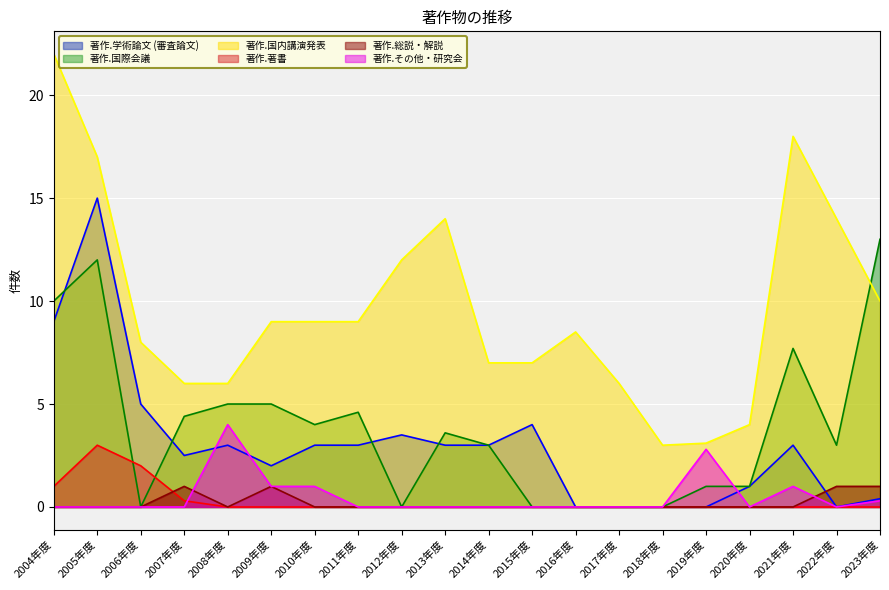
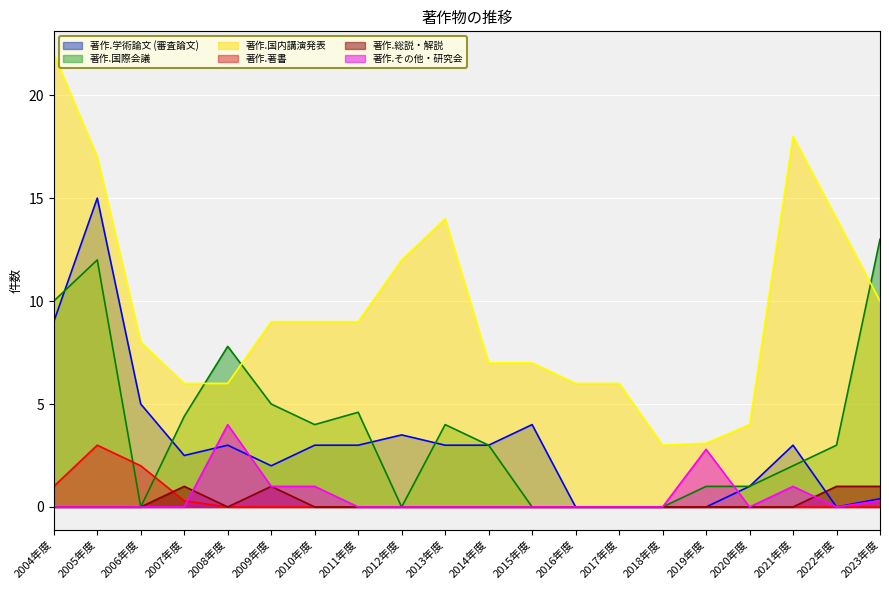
  {
    "著作.学術論文 (審査論文)": {
      "2004年度": 9.0,
      "2005年度": 15.0,
      "2006年度": 5.0,
      "2007年度": 2.5,
      "2008年度": 3.0,
      "2009年度": 2.0,
      "2010年度": 3.0,
      "2011年度": 3.0,
      "2012年度": 3.5,
      "2013年度": 3.0,
      "2015年度": 4.0,
      "2021年度": 3.0
    },
    "著作.国際会議": {
      "2004年度": 10.0,
      "2005年度": 12.0,
      "2007年度": 4.4,
-     "2008年度": 5.0,
+     "2008年度": 7.8,
      "2009年度": 5.0,
      "2010年度": 4.0,
      "2011年度": 4.6,
-     "2013年度": 3.6,
+     "2013年度": 4.0,
      "2019年度": 1.0,
-     "2021年度": 7.7,
+     "2021年度": 2.0,
      "2022年度": 3.0,
      "2023年度": 13.0
    },
    "著作.国内講演発表": {
      "2004年度": 22.0,
      "2005年度": 17.0,
      "2006年度": 8.0,
      "2007年度": 6.0,
      "2008年度": 6.0,
      "2009年度": 9.0,
      "2010年度": 9.0,
      "2011年度": 9.0,
      "2012年度": 12.0,
      "2013年度": 14.0,
      "2014年度": 7.0,
      "2015年度": 7.0,
-     "2016年度": 8.5,
+     "2016年度": 6.0,
      "2017年度": 6.0,
      "2018年度": 3.0,
      "2019年度": 3.1,
      "2020年度": 4.0,
      "2021年度": 18.0,
      "2022年度": 14.0,
      "2023年度": 10.0
    },
    "著作.著書": {
      "2004年度": 1.0,
      "2005年度": 3.0,
      "2006年度": 2.0,
      "2007年度": 0.3,
      "2009年度": 0.0,
      "2023年度": 0.0
    },
    "著作.総説・解説": {
      "2007年度": 1.0,
      "2022年度": 1.0,
      "2023年度": 1.0
    },
    "著作.その他・研究会": {
      "2007年度": 0.0,
      "2008年度": 4.0,
      "2010年度": 1.0,
      "2019年度": 2.8,
      "2021年度": 1.0
    }
  }
